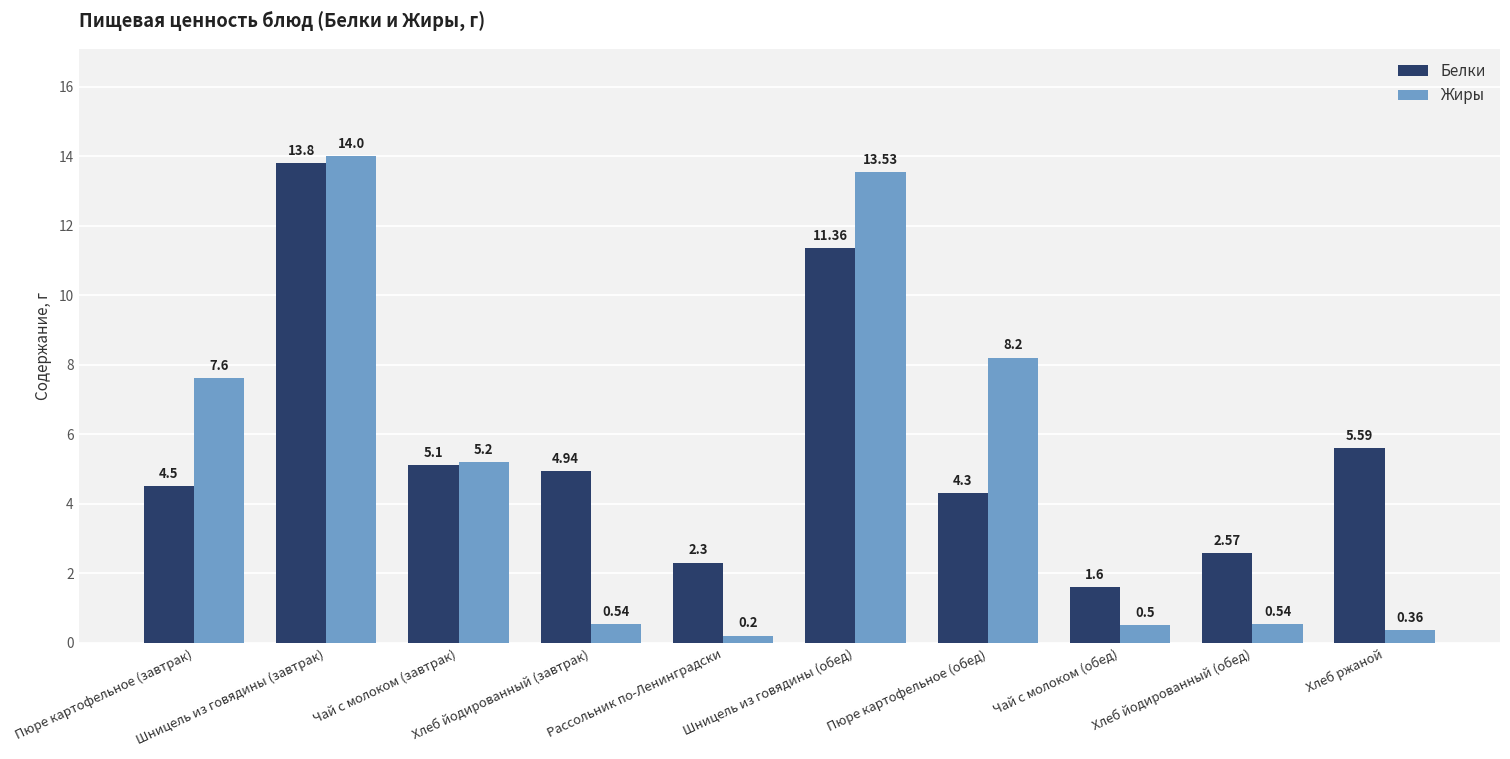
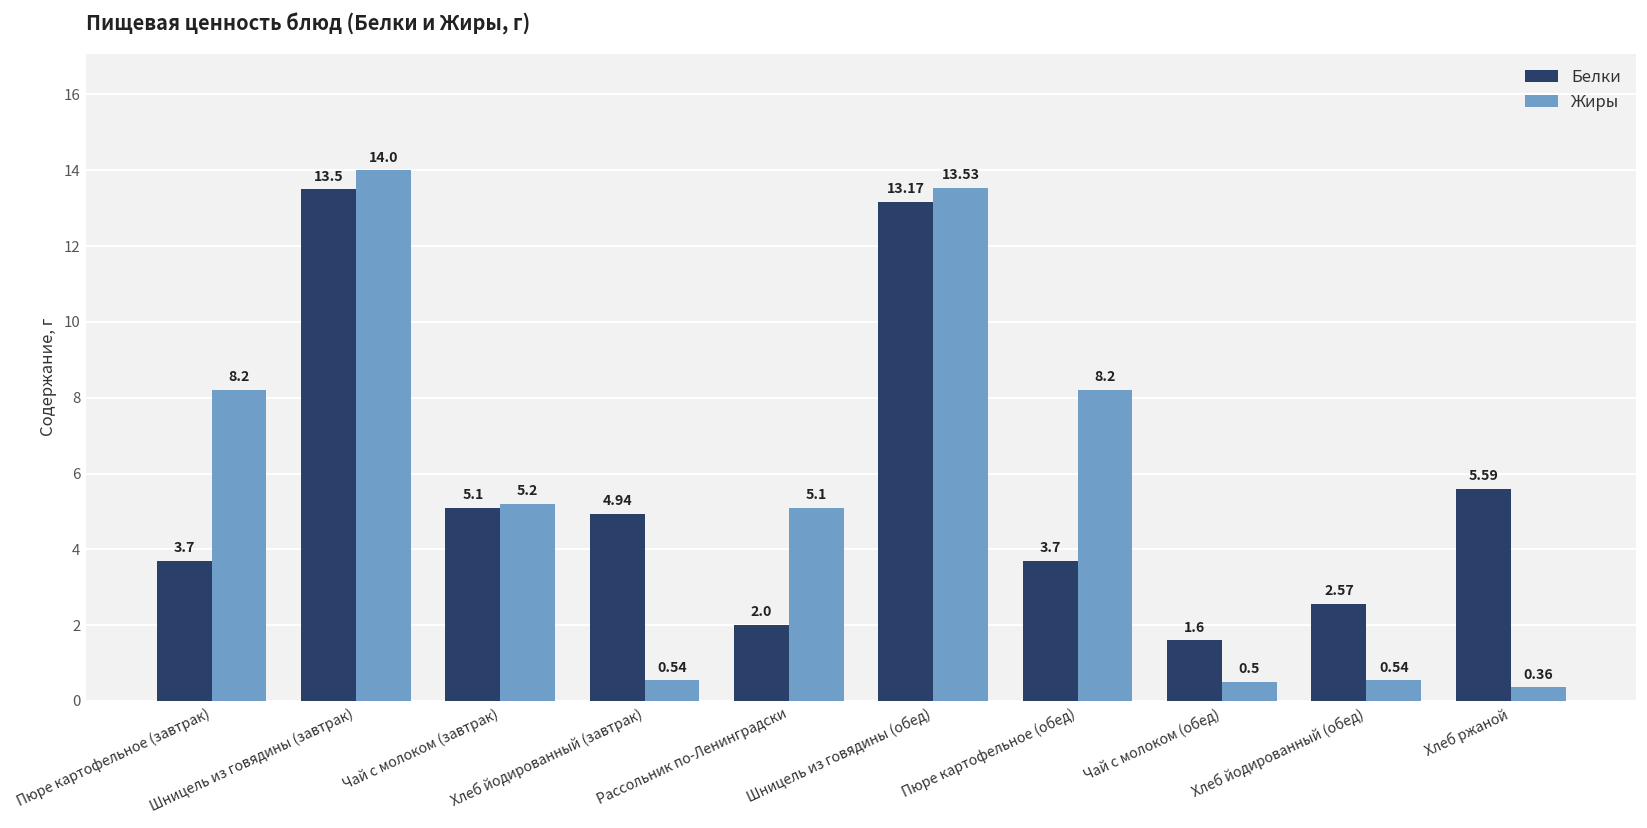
  {
    "Белки": {
-     "Пюре картофельное (завтрак)": 4.5,
-     "Шницель из говядины (завтрак)": 13.8,
+     "Пюре картофельное (завтрак)": 3.7,
+     "Шницель из говядины (завтрак)": 13.5,
      "Чай с молоком (завтрак)": 5.1,
      "Хлеб йодированный (завтрак)": 4.94,
-     "Рассольник по-Ленинградски": 2.3,
-     "Шницель из говядины (обед)": 11.36,
-     "Пюре картофельное (обед)": 4.3,
+     "Рассольник по-Ленинградски": 2.0,
+     "Шницель из говядины (обед)": 13.17,
+     "Пюре картофельное (обед)": 3.7,
      "Чай с молоком (обед)": 1.6,
      "Хлеб йодированный (обед)": 2.57,
      "Хлеб ржаной": 5.59
    },
    "Жиры": {
-     "Пюре картофельное (завтрак)": 7.6,
+     "Пюре картофельное (завтрак)": 8.2,
      "Шницель из говядины (завтрак)": 14.0,
      "Чай с молоком (завтрак)": 5.2,
      "Хлеб йодированный (завтрак)": 0.54,
-     "Рассольник по-Ленинградски": 0.2,
+     "Рассольник по-Ленинградски": 5.1,
      "Шницель из говядины (обед)": 13.53,
      "Пюре картофельное (обед)": 8.2,
      "Чай с молоком (обед)": 0.5,
      "Хлеб йодированный (обед)": 0.54,
      "Хлеб ржаной": 0.36
    }
  }
